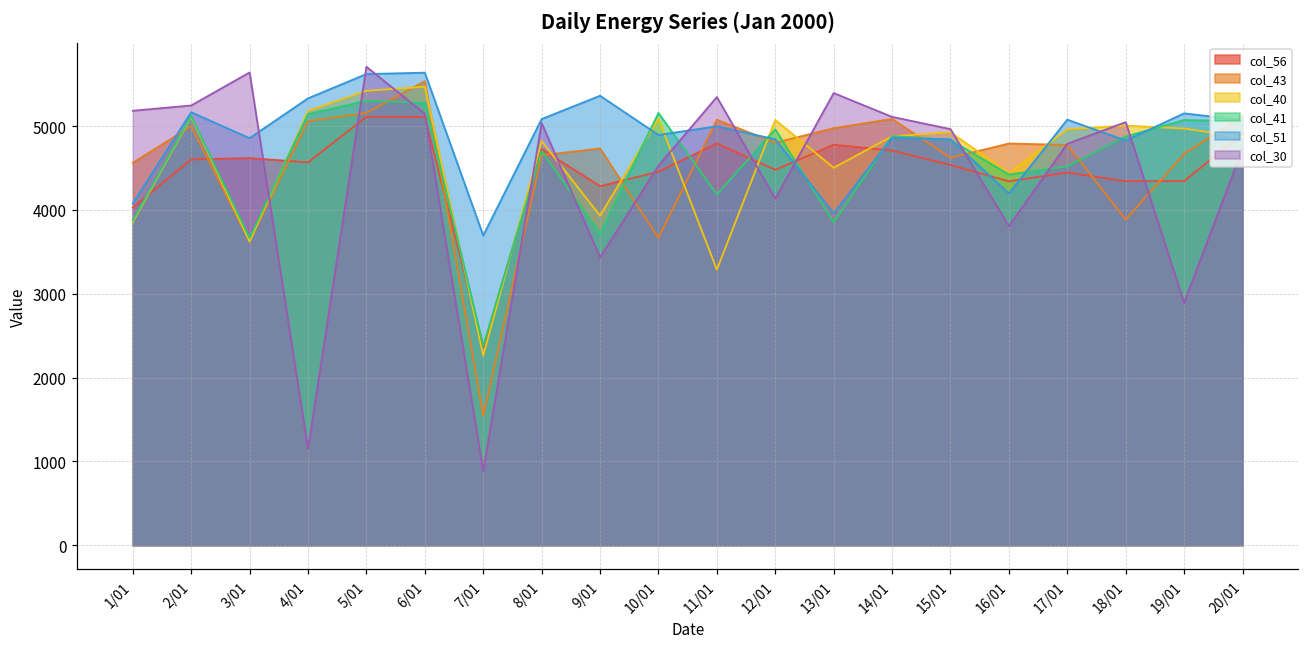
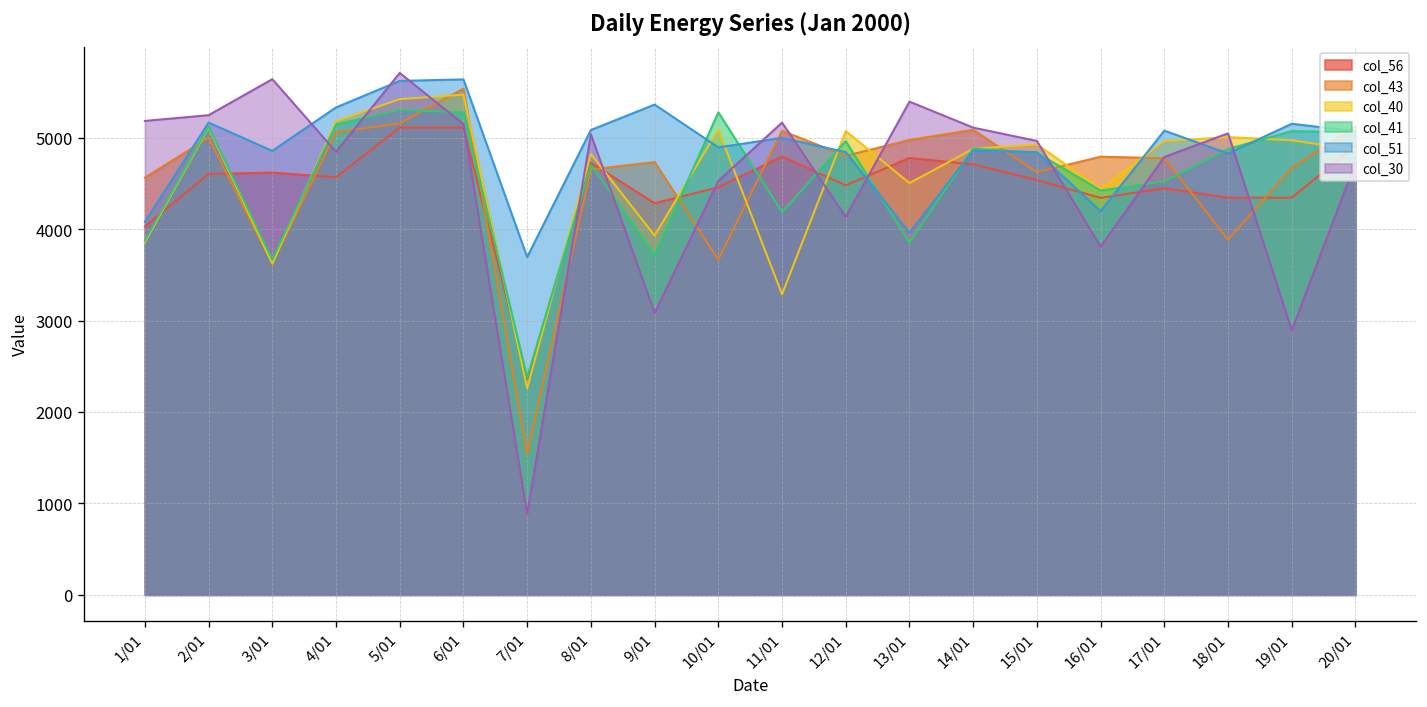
  {
    "col_40": {
      "4/01": 5200,
      "5/01": 5400,
      "6/01": 5500,
      "7/01": 2300,
      "8/01": 4800,
      "9/01": 3900,
      "10/01": 5100,
      "11/01": 3300,
      "12/01": 5100,
      "13/01": 4500,
      "15/01": 4900,
      "17/01": 5000,
      "18/01": 5000,
      "19/01": 5000
    },
    "col_41": {
      "3/01": 3700,
      "4/01": 5100,
      "5/01": 5300,
      "6/01": 5300,
      "9/01": 3700,
-     "10/01": 5200,
+     "10/01": 5300,
      "11/01": 4200,
      "12/01": 5000,
      "13/01": 3900,
      "17/01": 4500,
      "18/01": 4900,
      "19/01": 5100
    },
    "col_51": {
      "1/01": 4100,
      "2/01": 5200,
      "3/01": 4900,
      "4/01": 5300,
      "5/01": 5600,
      "6/01": 5600,
      "7/01": 3700,
      "8/01": 5100,
      "9/01": 5400,
      "10/01": 4900,
      "11/01": 5000,
      "12/01": 4800,
      "13/01": 4000,
      "16/01": 4200,
      "17/01": 5100,
      "18/01": 4800,
      "19/01": 5200
    },
    "col_30": {
      "1/01": 5200,
      "2/01": 5200,
      "3/01": 5600,
-     "4/01": 1200,
+     "4/01": 4800,
      "5/01": 5700,
      "6/01": 5100,
      "7/01": 900,
      "8/01": 5000,
-     "9/01": 3400,
+     "9/01": 3100,
      "10/01": 4500,
-     "11/01": 5300,
+     "11/01": 5200,
      "12/01": 4100,
      "13/01": 5400,
      "15/01": 5000,
      "16/01": 3800,
      "18/01": 5000,
      "19/01": 2900
    }
  }
